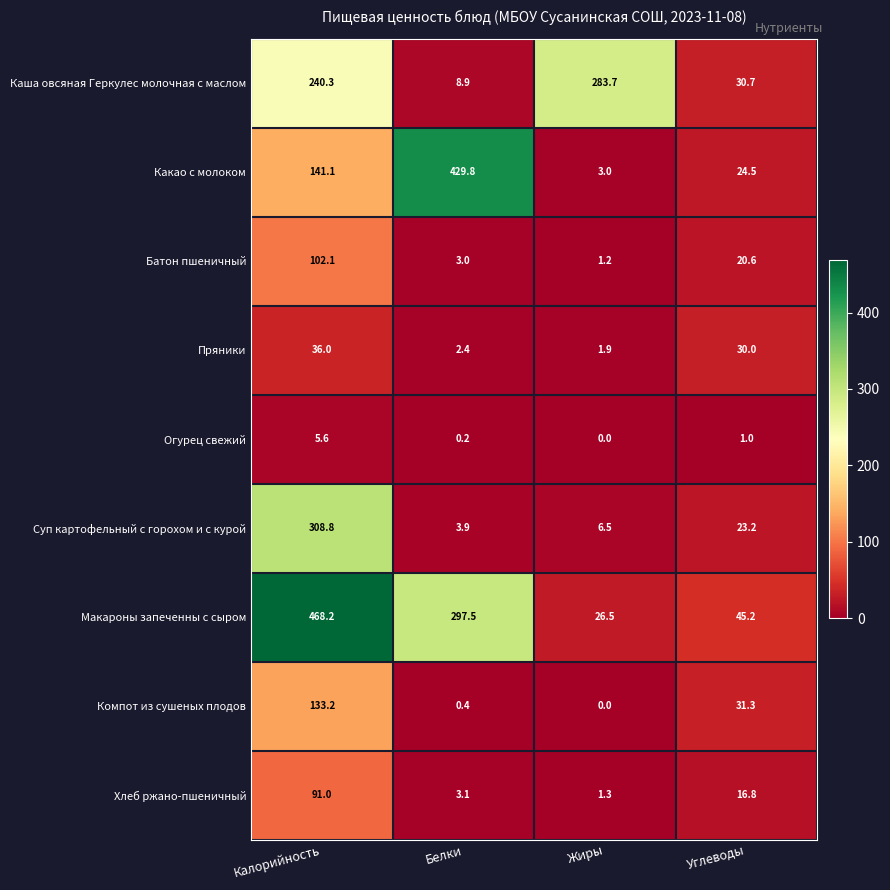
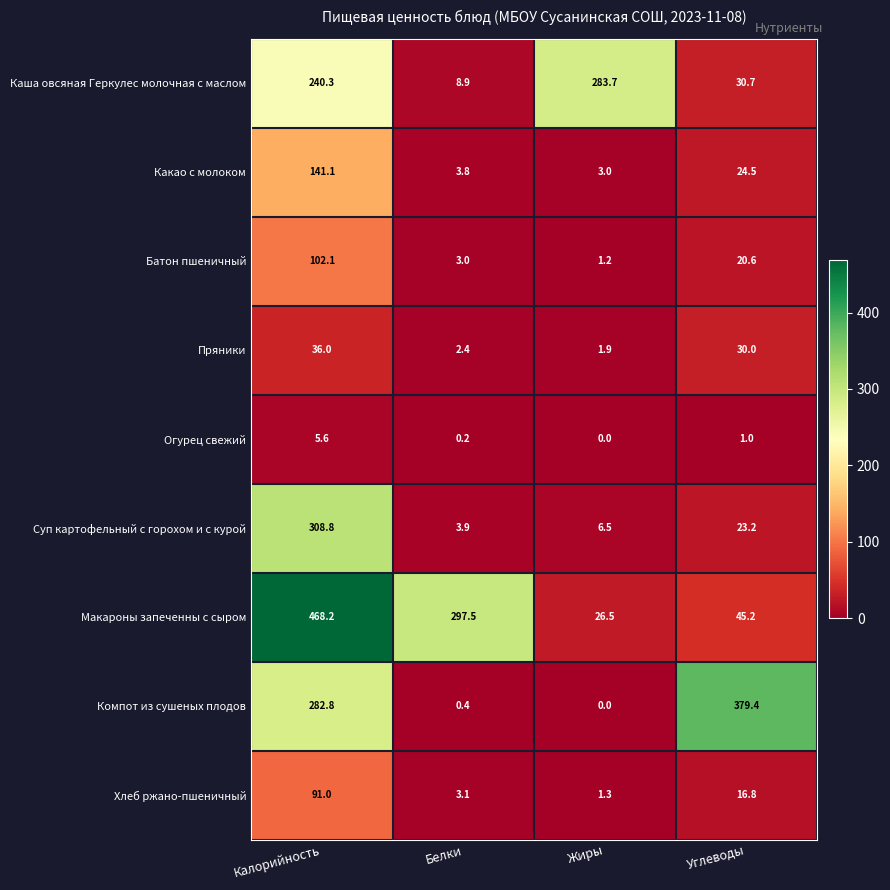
  {
    "Каша овсяная Геркулес молочная с маслом": {
      "Калорийность": 240.3,
      "Белки": 8.9,
      "Жиры": 283.7,
      "Углеводы": 30.7
    },
    "Какао с молоком": {
      "Калорийность": 141.1,
-     "Белки": 429.8,
+     "Белки": 3.8,
      "Жиры": 3.0,
      "Углеводы": 24.5
    },
    "Батон пшеничный": {
      "Калорийность": 102.1,
      "Белки": 3.0,
      "Жиры": 1.2,
      "Углеводы": 20.6
    },
    "Пряники": {
      "Калорийность": 36.0,
      "Белки": 2.4,
      "Жиры": 1.9,
      "Углеводы": 30.0
    },
    "Огурец свежий": {
      "Калорийность": 5.6,
      "Белки": 0.2,
      "Жиры": 0.0,
      "Углеводы": 1.0
    },
    "Суп картофельный с горохом и с курой": {
      "Калорийность": 308.8,
      "Белки": 3.9,
      "Жиры": 6.5,
      "Углеводы": 23.2
    },
    "Макароны запеченны с сыром": {
      "Калорийность": 468.2,
      "Белки": 297.5,
      "Жиры": 26.5,
      "Углеводы": 45.2
    },
    "Компот из сушеных плодов": {
-     "Калорийность": 133.2,
+     "Калорийность": 282.8,
      "Белки": 0.4,
      "Жиры": 0.0,
-     "Углеводы": 31.3
+     "Углеводы": 379.4
    },
    "Хлеб ржано-пшеничный": {
      "Калорийность": 91.0,
      "Белки": 3.1,
      "Жиры": 1.3,
      "Углеводы": 16.8
    }
  }
